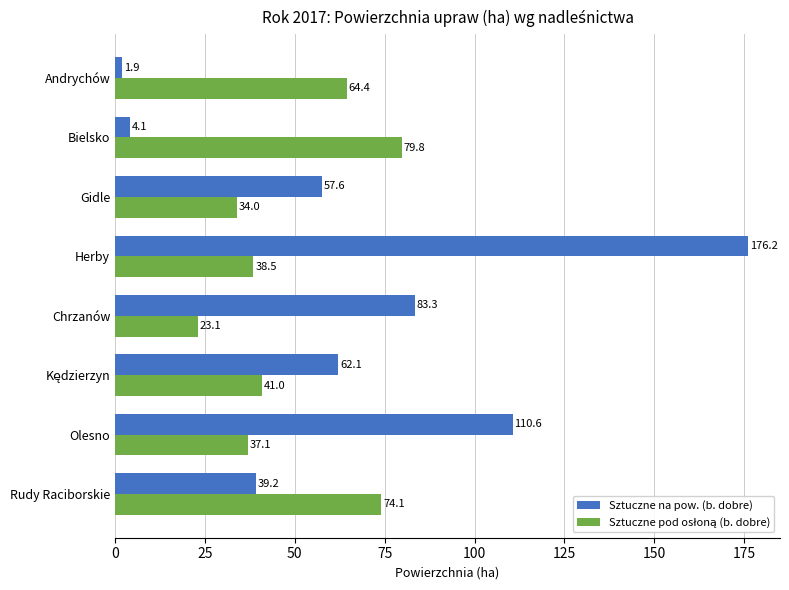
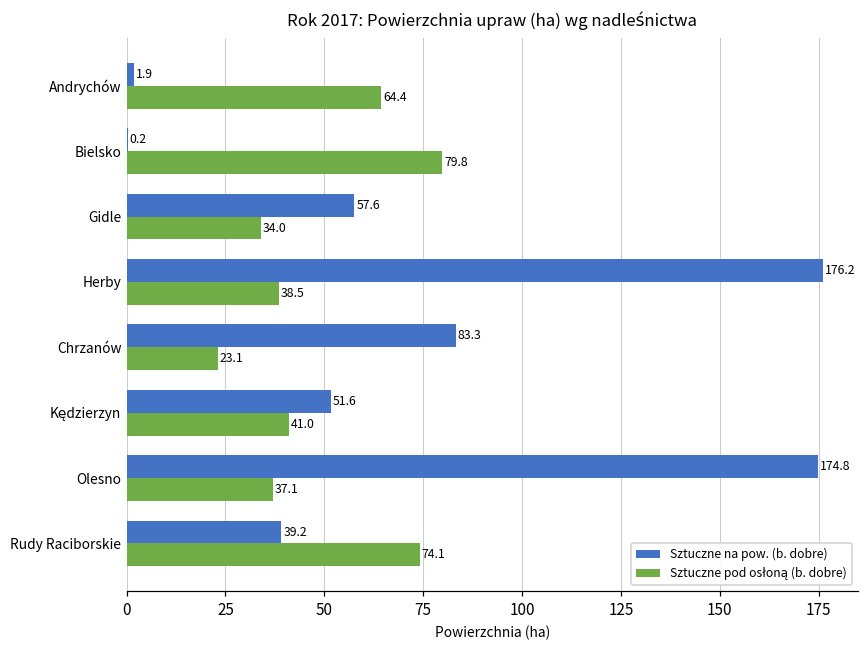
  {
    "Sztuczne na pow. (b. dobre)": {
      "Andrychów": 1.9,
-     "Bielsko": 4.1,
+     "Bielsko": 0.2,
      "Gidle": 57.6,
      "Herby": 176.2,
      "Chrzanów": 83.3,
-     "Kędzierzyn": 62.1,
-     "Olesno": 110.6,
+     "Kędzierzyn": 51.6,
+     "Olesno": 174.8,
      "Rudy Raciborskie": 39.2
    },
    "Sztuczne pod osłoną (b. dobre)": {
      "Andrychów": 64.4,
      "Bielsko": 79.8,
      "Gidle": 34.0,
      "Herby": 38.5,
      "Chrzanów": 23.1,
      "Kędzierzyn": 41.0,
      "Olesno": 37.1,
      "Rudy Raciborskie": 74.1
    }
  }
